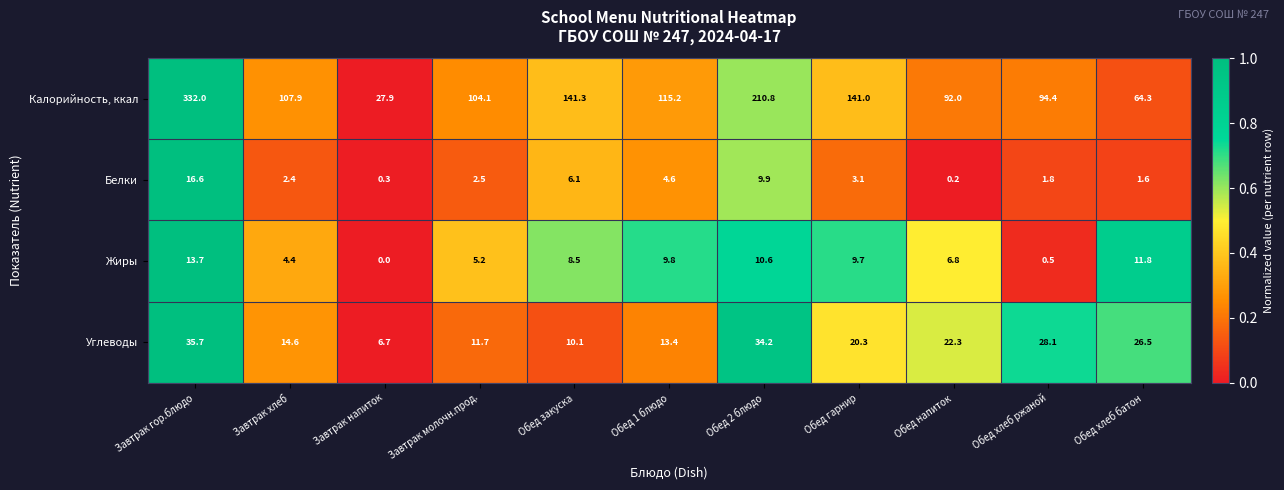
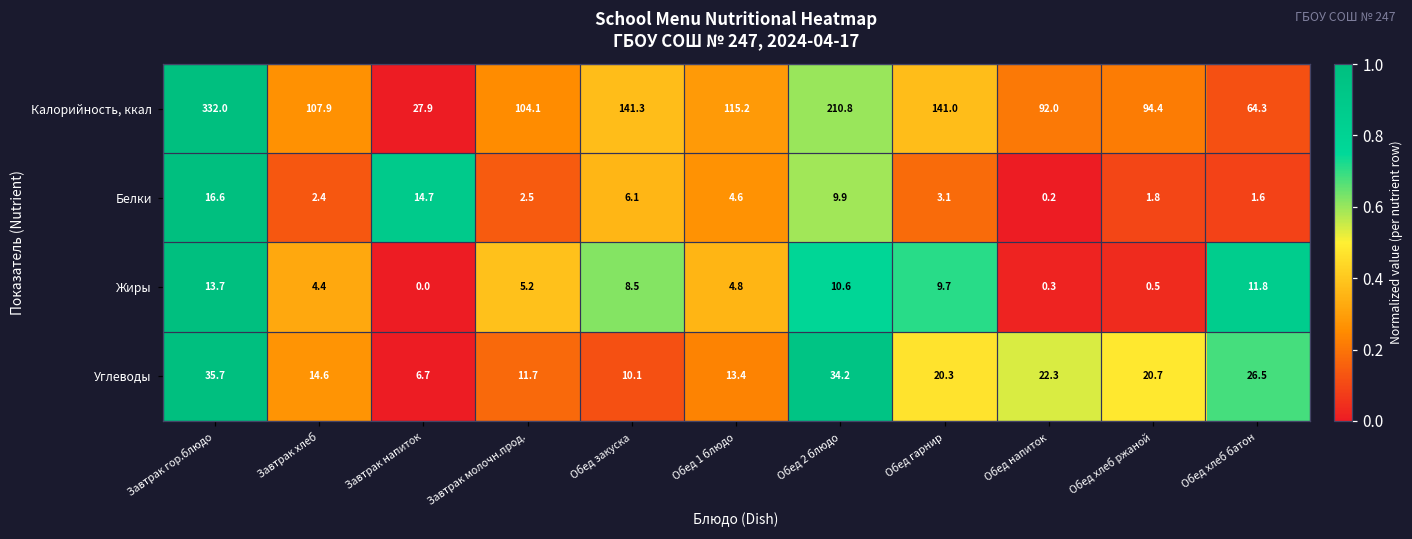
  {
    "Калорийность, ккал": {
      "Завтрак гор.блюдо": 332.0,
      "Завтрак хлеб": 107.9,
      "Завтрак напиток": 27.9,
      "Завтрак молочн.прод.": 104.1,
      "Обед закуска": 141.3,
      "Обед 1 блюдо": 115.2,
      "Обед 2 блюдо": 210.8,
      "Обед гарнир": 141.0,
      "Обед напиток": 92.0,
      "Обед хлеб ржаной": 94.4,
      "Обед хлеб батон": 64.3
    },
    "Белки": {
      "Завтрак гор.блюдо": 16.6,
      "Завтрак хлеб": 2.4,
-     "Завтрак напиток": 0.3,
+     "Завтрак напиток": 14.7,
      "Завтрак молочн.прод.": 2.5,
      "Обед закуска": 6.1,
      "Обед 1 блюдо": 4.6,
      "Обед 2 блюдо": 9.9,
      "Обед гарнир": 3.1,
      "Обед напиток": 0.2,
      "Обед хлеб ржаной": 1.8,
      "Обед хлеб батон": 1.6
    },
    "Жиры": {
      "Завтрак гор.блюдо": 13.7,
      "Завтрак хлеб": 4.4,
      "Завтрак напиток": 0.0,
      "Завтрак молочн.прод.": 5.2,
      "Обед закуска": 8.5,
-     "Обед 1 блюдо": 9.8,
+     "Обед 1 блюдо": 4.8,
      "Обед 2 блюдо": 10.6,
      "Обед гарнир": 9.7,
-     "Обед напиток": 6.8,
+     "Обед напиток": 0.3,
      "Обед хлеб ржаной": 0.5,
      "Обед хлеб батон": 11.8
    },
    "Углеводы": {
      "Завтрак гор.блюдо": 35.7,
      "Завтрак хлеб": 14.6,
      "Завтрак напиток": 6.7,
      "Завтрак молочн.прод.": 11.7,
      "Обед закуска": 10.1,
      "Обед 1 блюдо": 13.4,
      "Обед 2 блюдо": 34.2,
      "Обед гарнир": 20.3,
      "Обед напиток": 22.3,
-     "Обед хлеб ржаной": 28.1,
+     "Обед хлеб ржаной": 20.7,
      "Обед хлеб батон": 26.5
    }
  }
